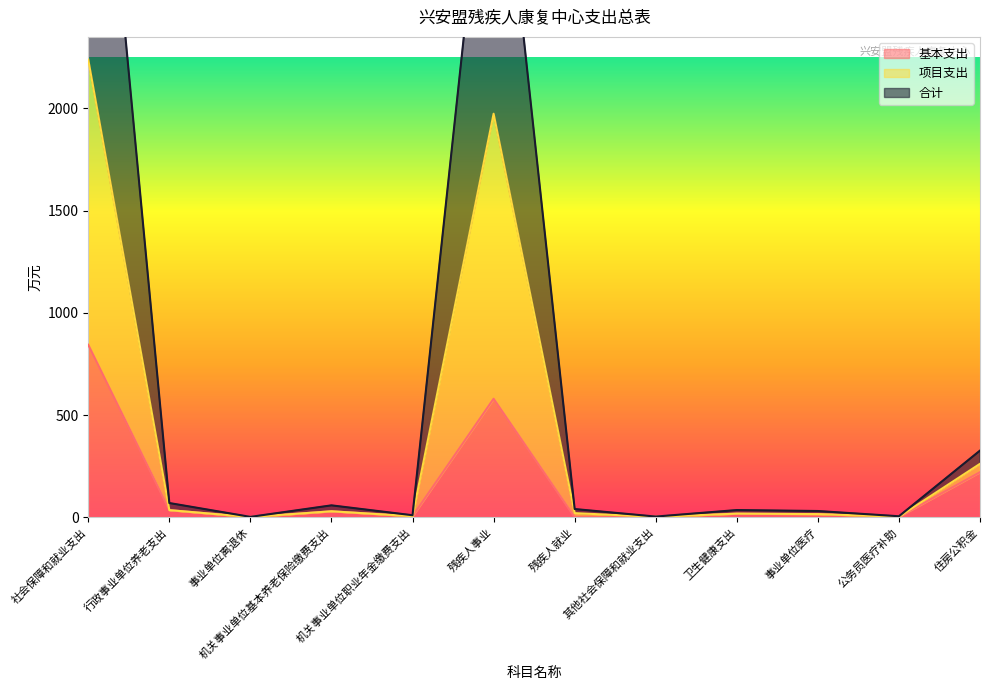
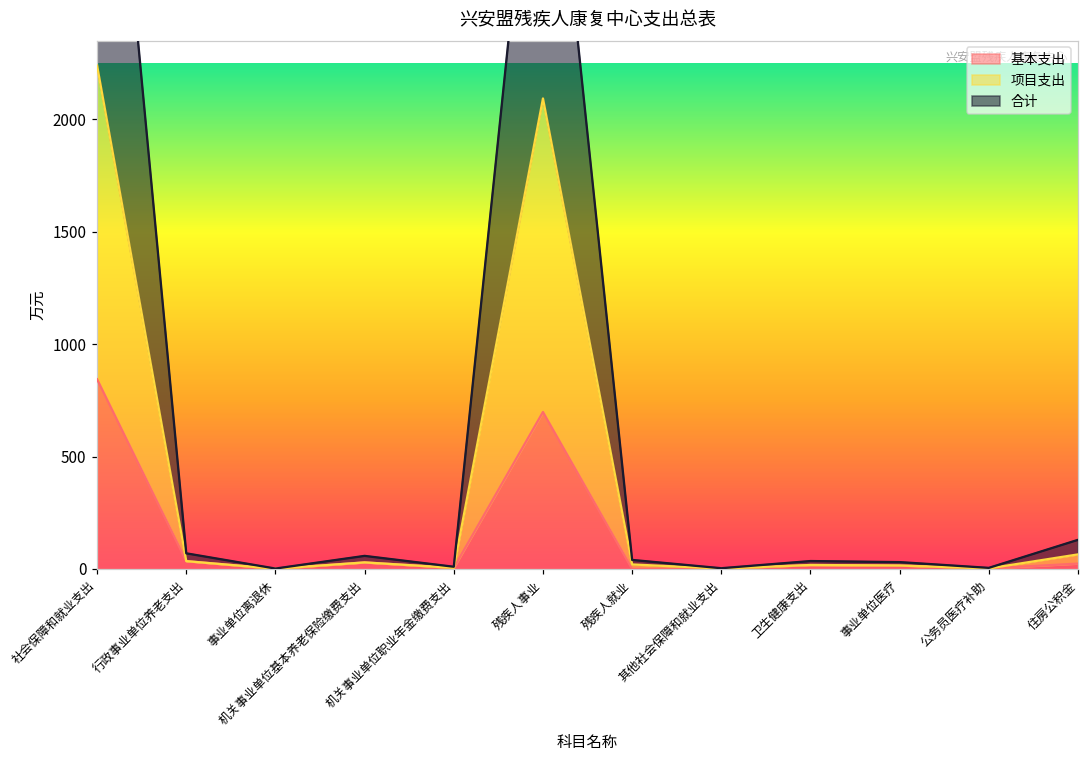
  {
    "基本支出": {
      "社会保障和就业支出": 840,
-     "残疾人事业": 580,
+     "残疾人事业": 700,
      "残疾人就业": 0,
-     "住房公积金": 220
+     "住房公积金": 20
    },
    "项目支出": {
      "社会保障和就业支出": 1390,
      "残疾人事业": 1390,
      "残疾人就业": 20,
      "住房公积金": 40
    },
    "合计": {
      "行政事业单位养老支出": 30,
      "机关事业单位基本养老保险缴费支出": 30,
      "残疾人就业": 20,
      "卫生健康支出": 20,
      "事业单位医疗": 20,
      "住房公积金": 60
    }
  }
